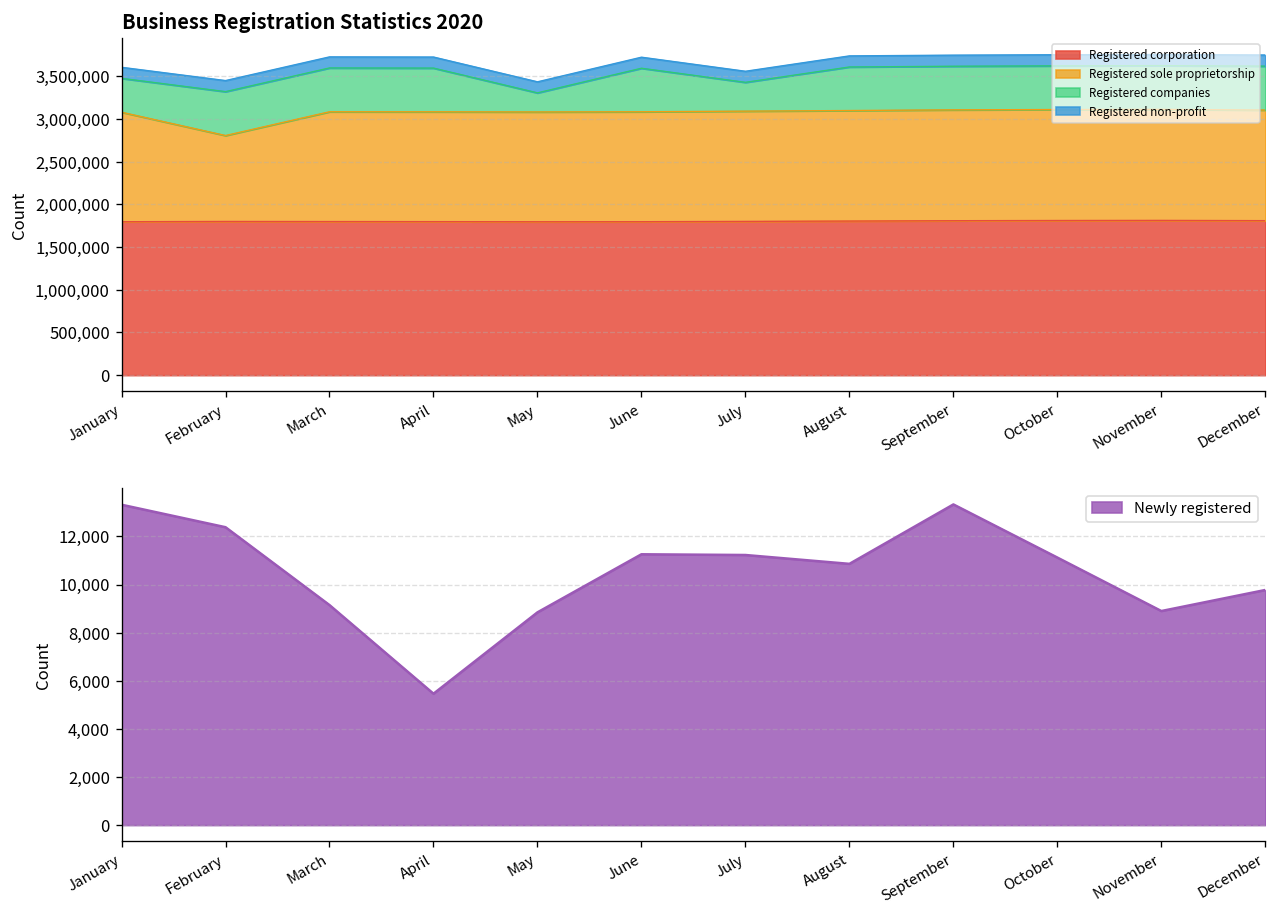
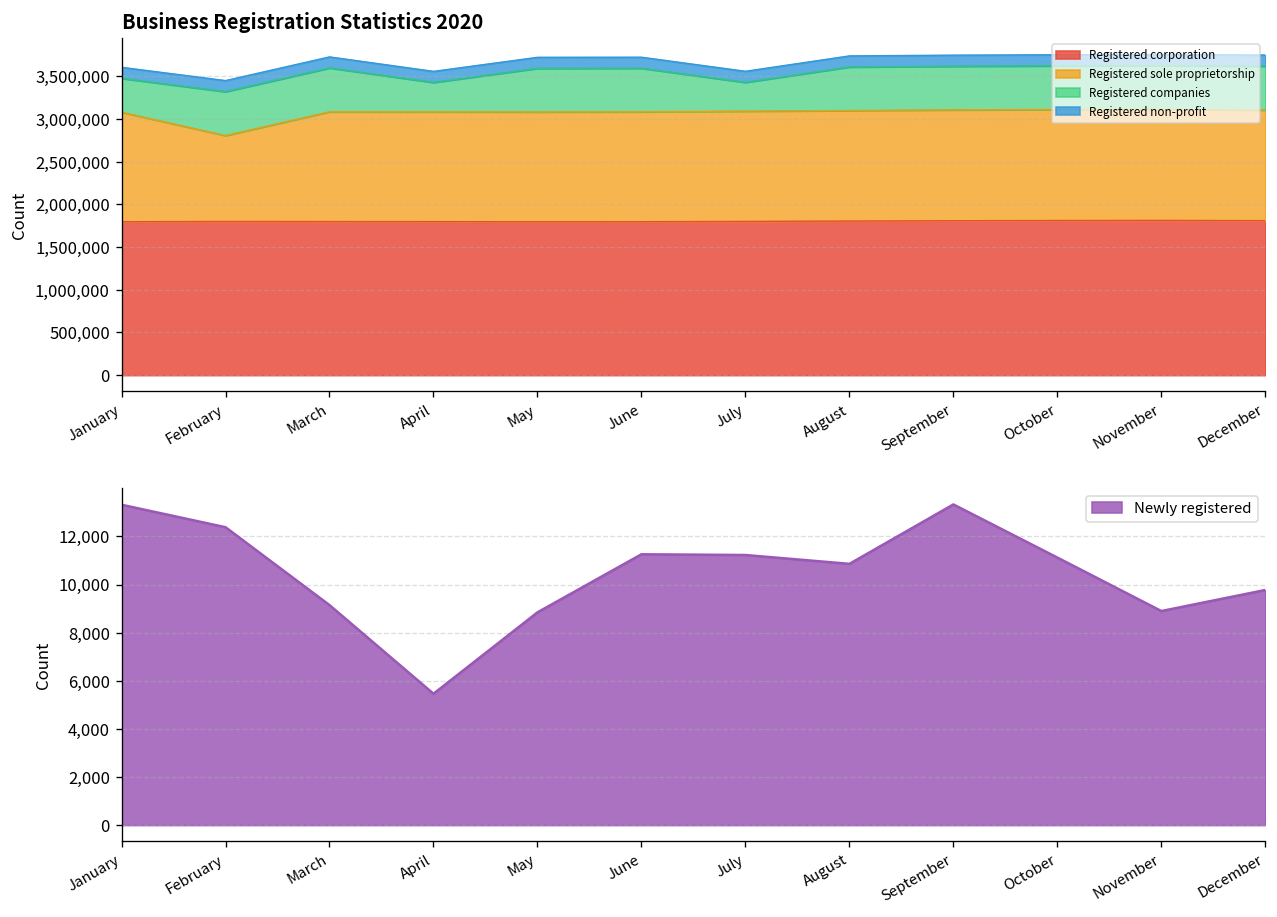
  {
    "Business Registration Statistics 2020": {
      "Registered corporation": {
        "January": "1,800,000",
        "February": "1,800,000",
        "March": "1,800,000",
        "April": "1,800,000",
        "May": "1,800,000",
        "June": "1,800,000",
        "July": "1,800,000",
        "August": "1,800,000",
        "September": "1,800,000",
        "October": "1,800,000",
        "November": "1,800,000",
        "December": "1,800,000"
      },
      "Registered sole proprietorship": {
        "January": "1,300,000",
        "February": "1,000,000",
        "March": "1,300,000",
        "April": "1,300,000",
        "May": "1,300,000",
        "June": "1,300,000",
        "July": "1,300,000",
        "August": "1,300,000",
        "September": "1,300,000",
        "December": "1,300,000"
      },
      "Registered companies": {
        "January": "400,000",
        "February": "500,000",
        "March": "500,000",
-       "April": "500,000",
-       "May": "200,000",
+       "April": "300,000",
+       "May": "500,000",
        "June": "500,000",
        "July": "300,000",
        "August": "500,000",
        "September": "500,000",
        "December": "500,000"
      },
      "Registered non-profit": {
        "January": "100,000",
        "February": "100,000",
        "March": "100,000",
        "April": "100,000",
        "May": "100,000",
        "June": "100,000",
        "July": "100,000",
        "August": "100,000",
        "September": "100,000",
        "December": "100,000"
      }
    }
  }
